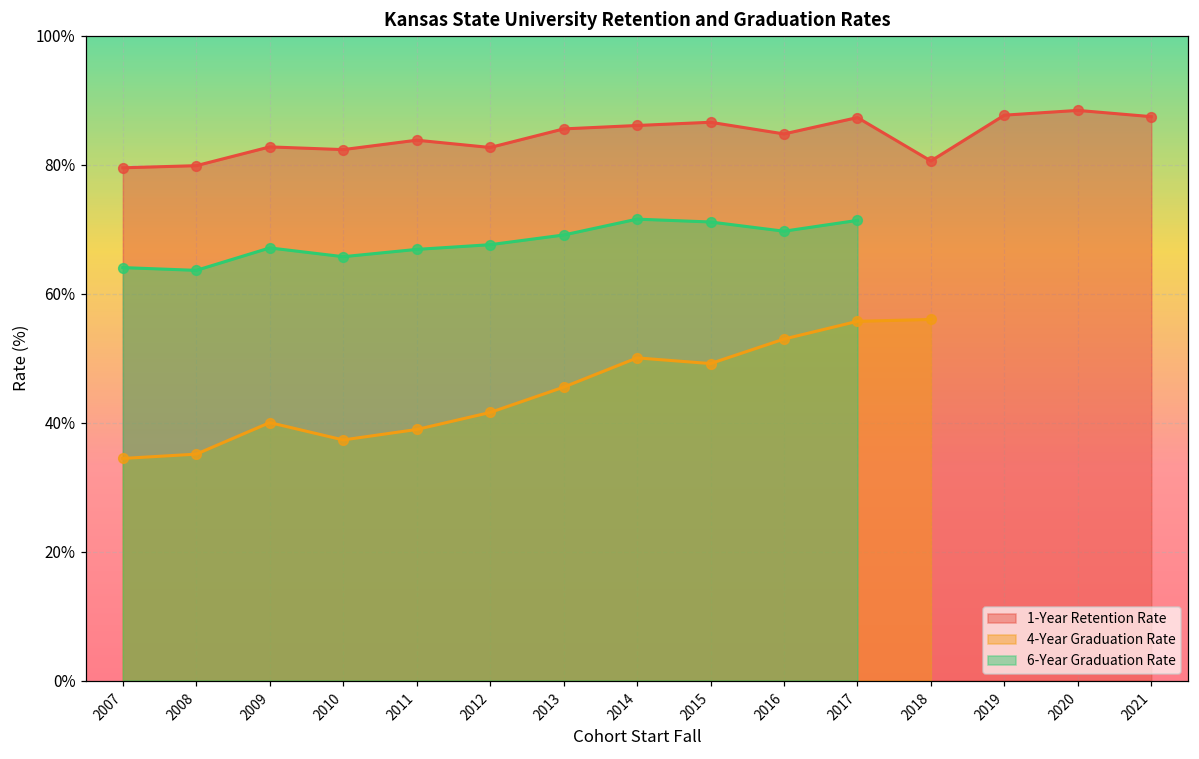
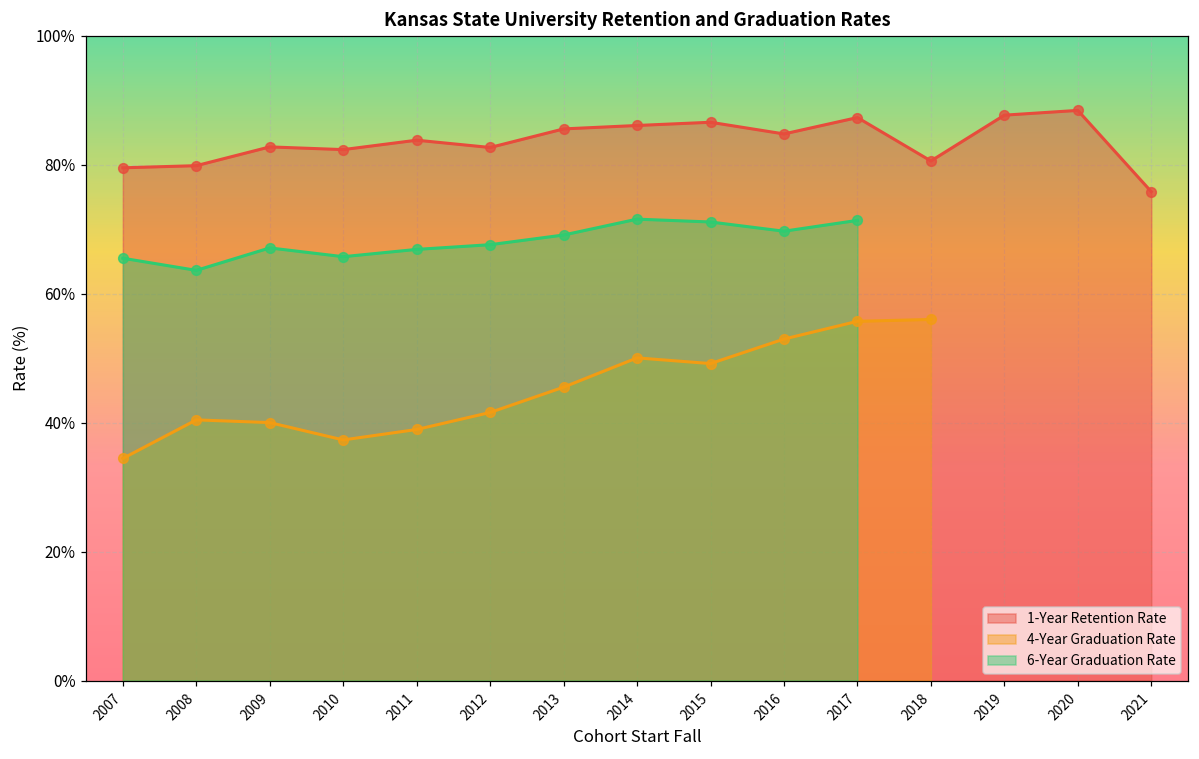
  {
    "1-Year Retention Rate": {
      "2007": "80%",
      "2008": "80%",
      "2009": "83%",
      "2010": "82%",
      "2011": "84%",
      "2012": "83%",
      "2013": "86%",
      "2014": "86%",
      "2015": "87%",
      "2016": "85%",
      "2017": "87%",
      "2018": "81%",
      "2019": "88%",
      "2020": "88%",
-     "2021": "87%"
+     "2021": "76%"
    },
    "4-Year Graduation Rate": {
      "2007": "34%",
-     "2008": "35%",
+     "2008": "40%",
      "2009": "40%",
      "2010": "37%",
      "2011": "39%",
      "2012": "42%",
      "2013": "45%",
      "2014": "50%",
      "2015": "49%",
      "2016": "53%",
      "2017": "56%",
      "2018": "56%"
    },
    "6-Year Graduation Rate": {
-     "2007": "64%",
+     "2007": "65%",
      "2008": "64%",
      "2009": "67%",
      "2010": "66%",
      "2011": "67%",
      "2012": "68%",
      "2013": "69%",
      "2014": "72%",
      "2015": "71%",
      "2016": "70%",
      "2017": "71%"
    }
  }
